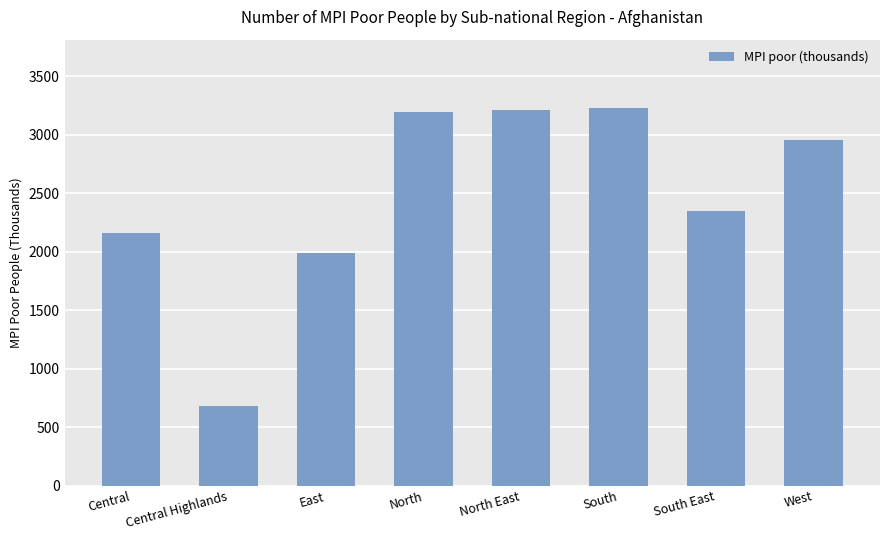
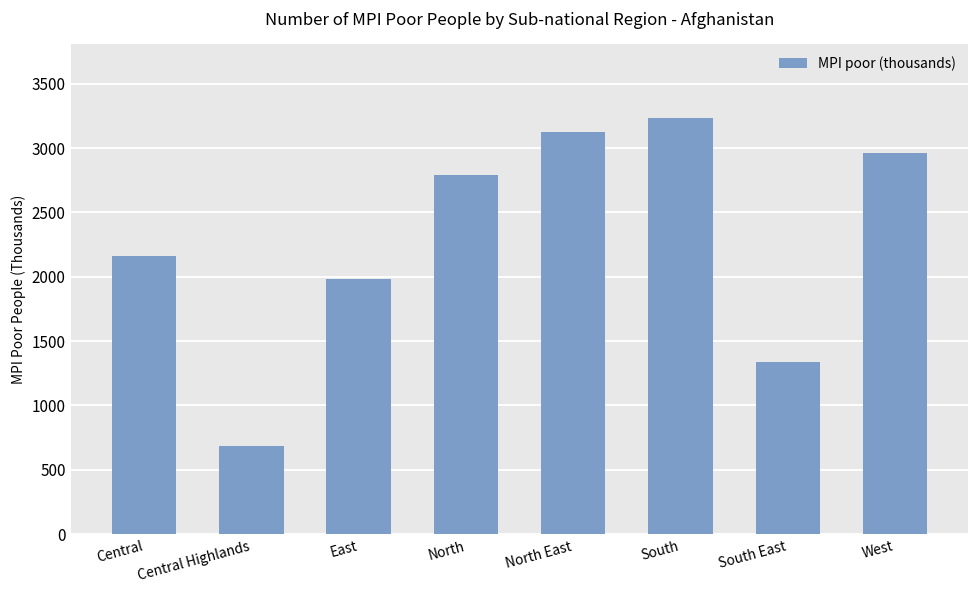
  {
    "Central": 2160,
    "Central Highlands": 680,
    "East": 1980,
-   "North": 3190,
-   "North East": 3210,
+   "North": 2790,
+   "North East": 3130,
    "South": 3230,
-   "South East": 2350,
+   "South East": 1340,
    "West": 2960
  }
